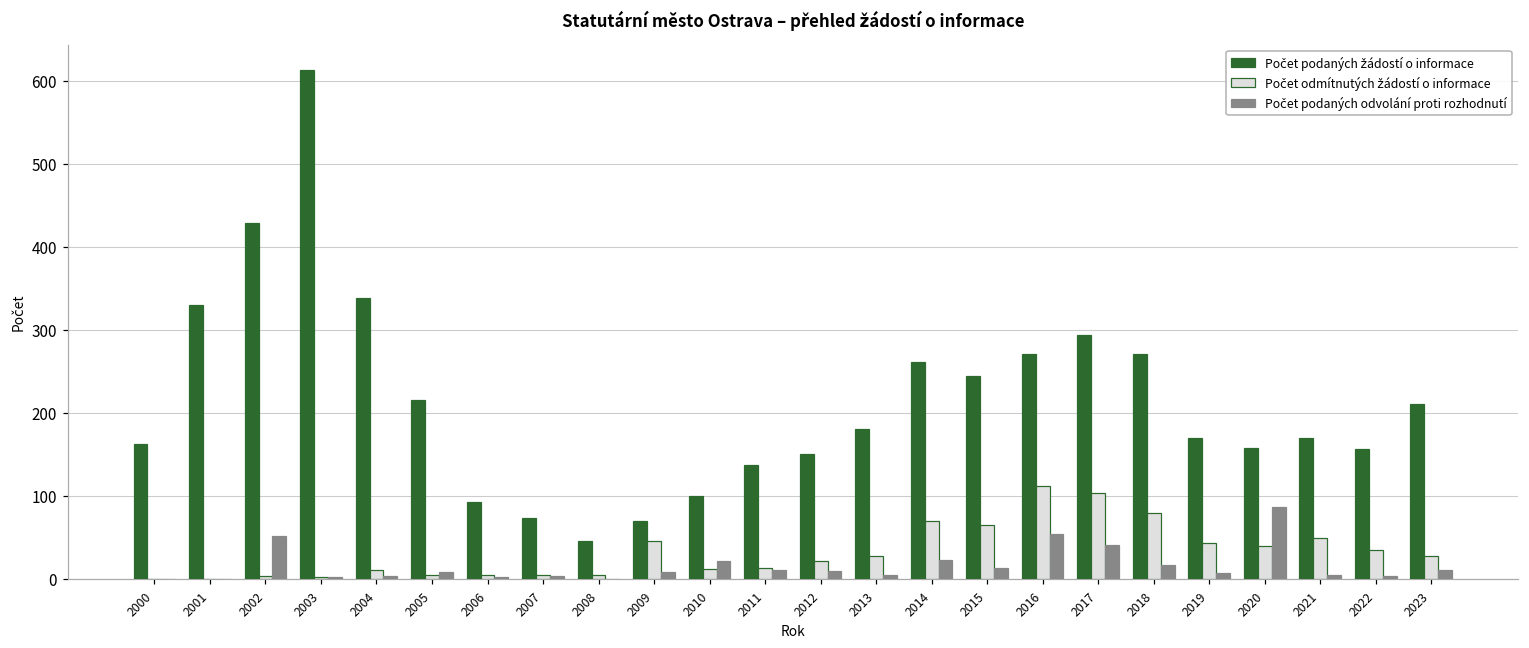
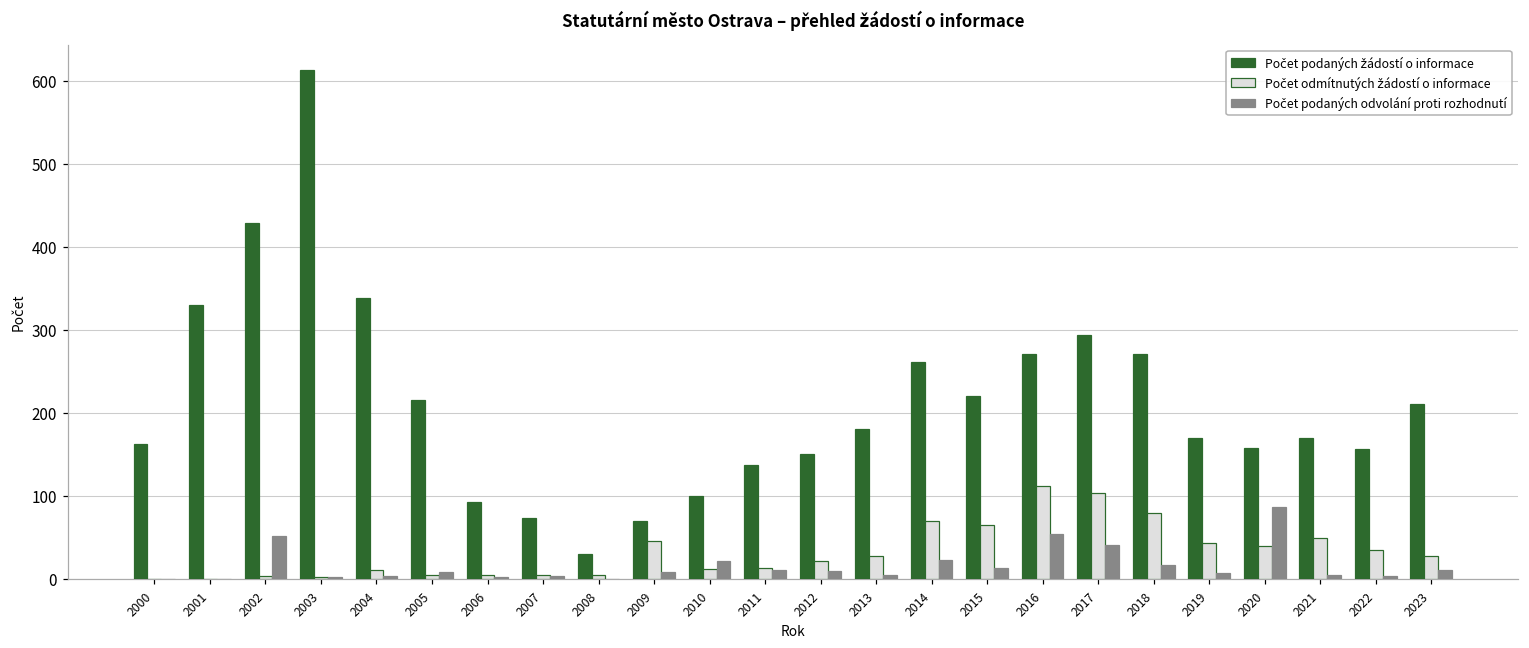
  {
    "Počet podaných žádostí o informace": {
      "2000": 160,
      "2001": 330,
      "2002": 430,
      "2003": 610,
      "2004": 340,
      "2005": 220,
      "2006": 90,
      "2007": 70,
-     "2008": 50,
+     "2008": 30,
      "2009": 70,
      "2010": 100,
      "2011": 140,
      "2012": 150,
      "2013": 180,
      "2014": 260,
-     "2015": 240,
+     "2015": 220,
      "2016": 270,
      "2017": 290,
      "2018": 270,
      "2019": 170,
      "2020": 160,
      "2021": 170,
      "2022": 160,
      "2023": 210
    },
    "Počet odmítnutých žádostí o informace": {
      "2000": 0,
      "2001": 0,
      "2004": 10,
      "2005": 10,
      "2006": 0,
      "2007": 10,
      "2008": 0,
      "2009": 50,
      "2010": 10,
      "2011": 10,
      "2012": 20,
      "2013": 30,
      "2014": 70,
      "2015": 70,
      "2016": 110,
      "2017": 100,
      "2018": 80,
      "2019": 40,
      "2020": 40,
      "2021": 50,
      "2022": 40,
      "2023": 30
    },
    "Počet podaných odvolání proti rozhodnutí": {
      "2000": 0,
      "2001": 0,
      "2002": 50,
      "2005": 10,
      "2008": 0,
      "2009": 10,
      "2010": 20,
      "2011": 10,
      "2012": 10,
      "2013": 0,
      "2014": 20,
      "2015": 10,
      "2016": 50,
      "2017": 40,
      "2018": 20,
      "2019": 10,
      "2020": 90,
      "2021": 10,
      "2023": 10
    }
  }
